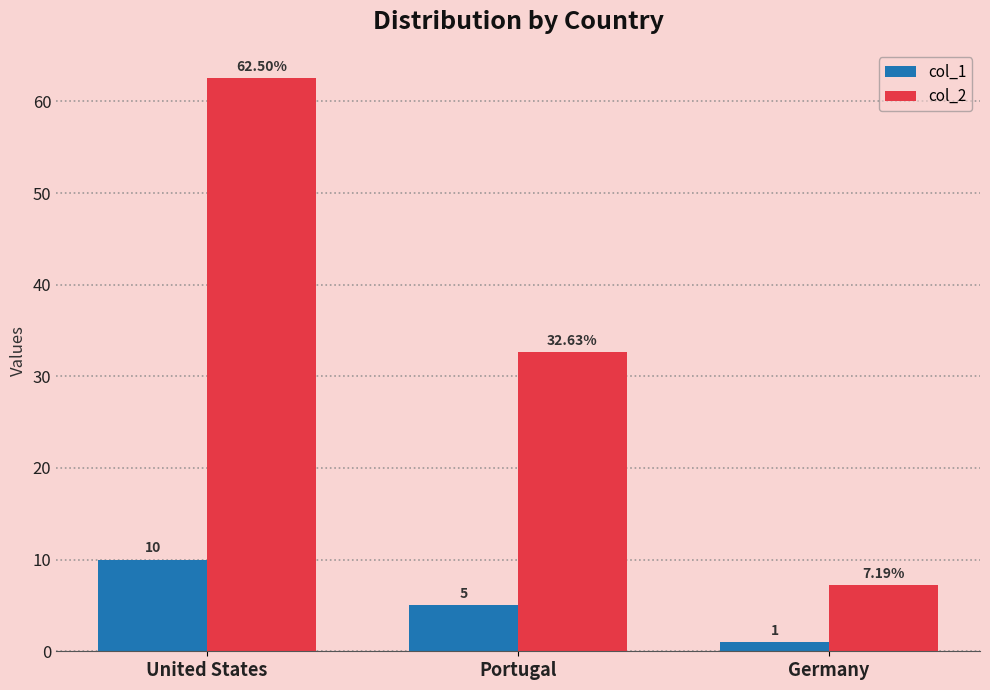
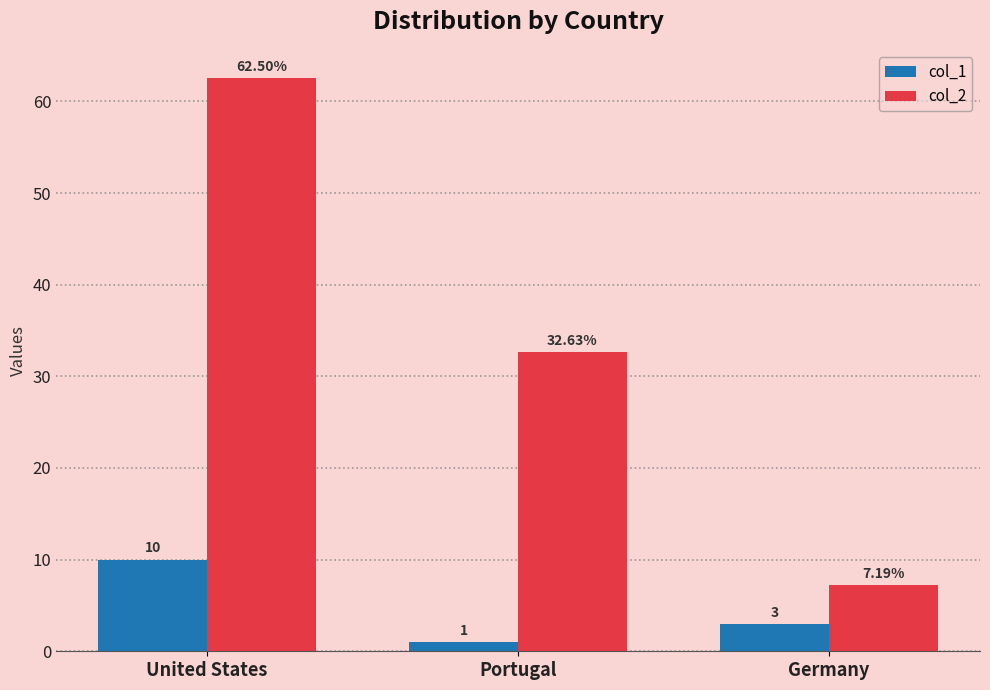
  {
    "col_1": {
      "United States": "10",
-     "Portugal": "5",
-     "Germany": "1"
+     "Portugal": "1",
+     "Germany": "3"
    },
    "col_2": {
      "United States": "62.50%",
      "Portugal": "32.63%",
      "Germany": "7.19%"
    }
  }
